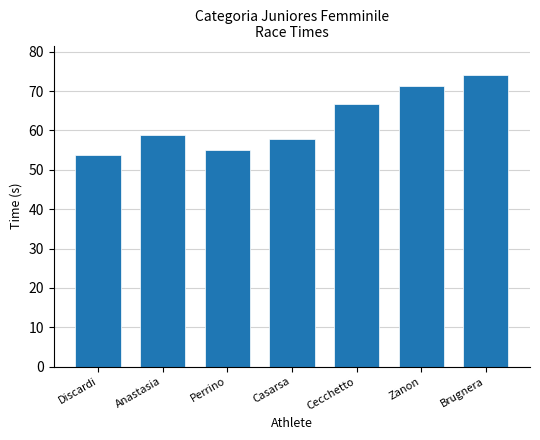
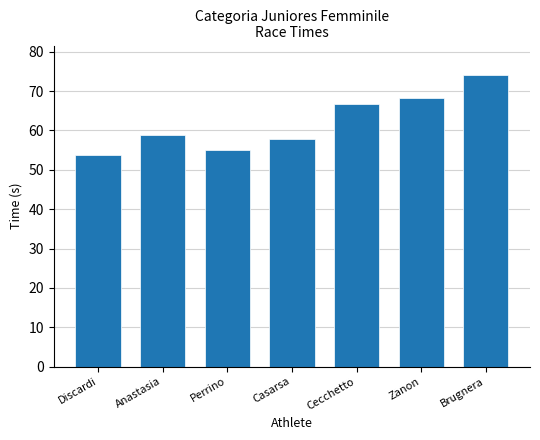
  {
    "Discardi": 54,
    "Anastasia": 59,
    "Perrino": 55,
    "Casarsa": 58,
    "Cecchetto": 67,
-   "Zanon": 71,
+   "Zanon": 68,
    "Brugnera": 74
  }
